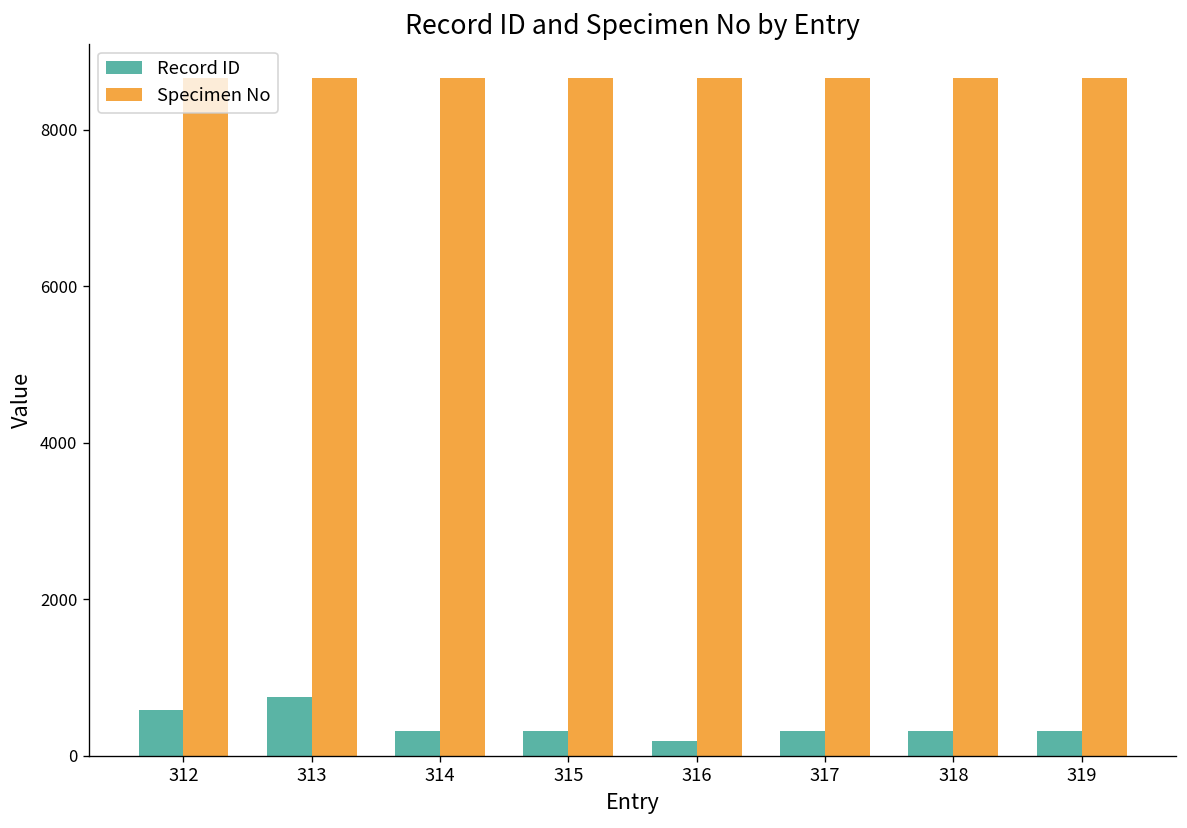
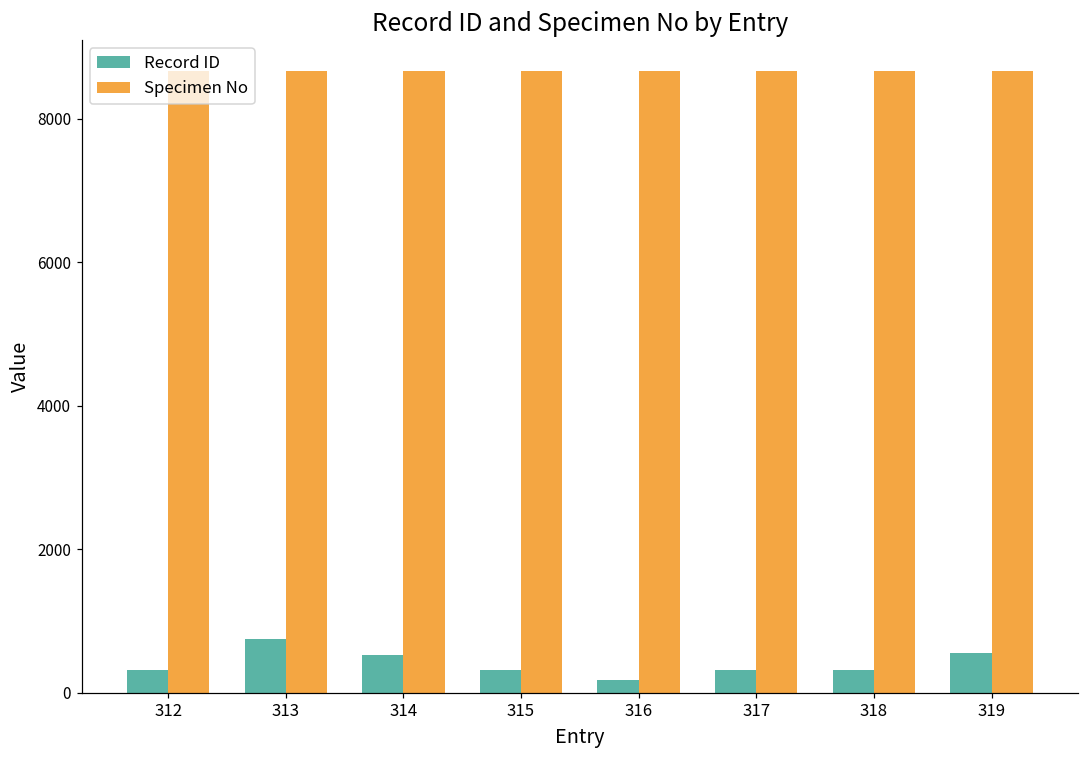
  {
    "Record ID": {
-     "312": 600,
+     "312": 300,
      "313": 800,
-     "314": 300,
+     "314": 500,
      "315": 300,
      "316": 200,
      "317": 300,
      "318": 300,
-     "319": 300
+     "319": 600
    },
    "Specimen No": {
      "313": 8700,
      "314": 8700,
      "315": 8700,
      "316": 8700,
      "317": 8700,
      "318": 8700,
      "319": 8700
    }
  }
